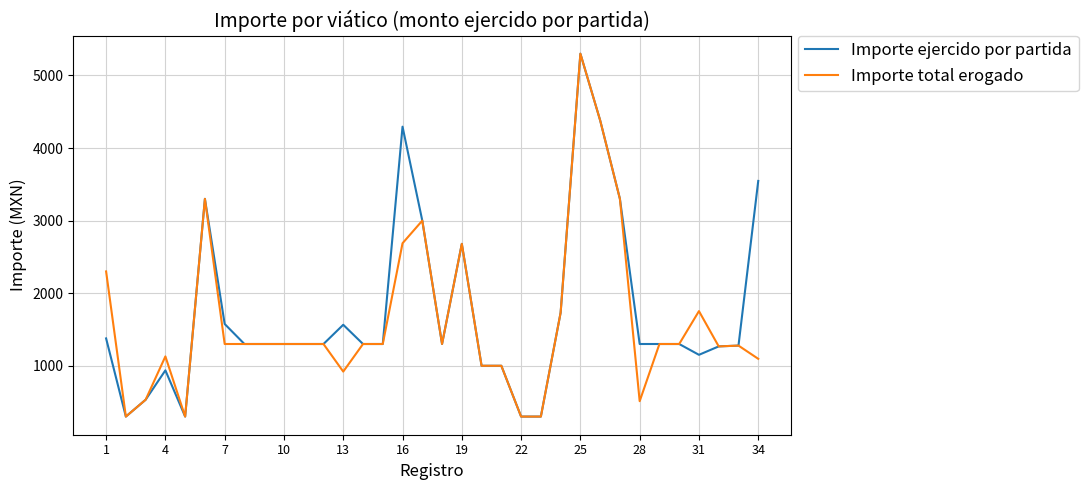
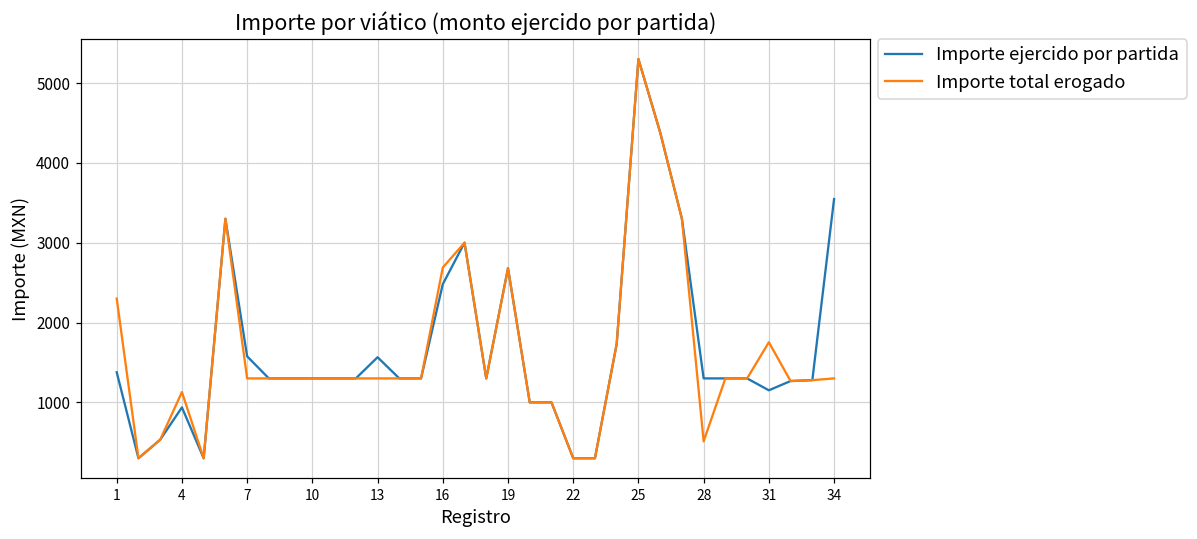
  {
    "Importe ejercido por partida": {
      "1": 1400,
      "4": 900,
      "7": 1600,
      "13": 1600,
-     "16": 4300,
+     "16": 2500,
      "28": 1300,
      "31": 1200,
      "34": 3500
    },
    "Importe total erogado": {
      "1": 2300,
      "4": 1100,
      "7": 1300,
-     "13": 900,
+     "13": 1300,
      "16": 2700,
      "28": 500,
      "31": 1800,
-     "34": 1100
+     "34": 1300
    }
  }
